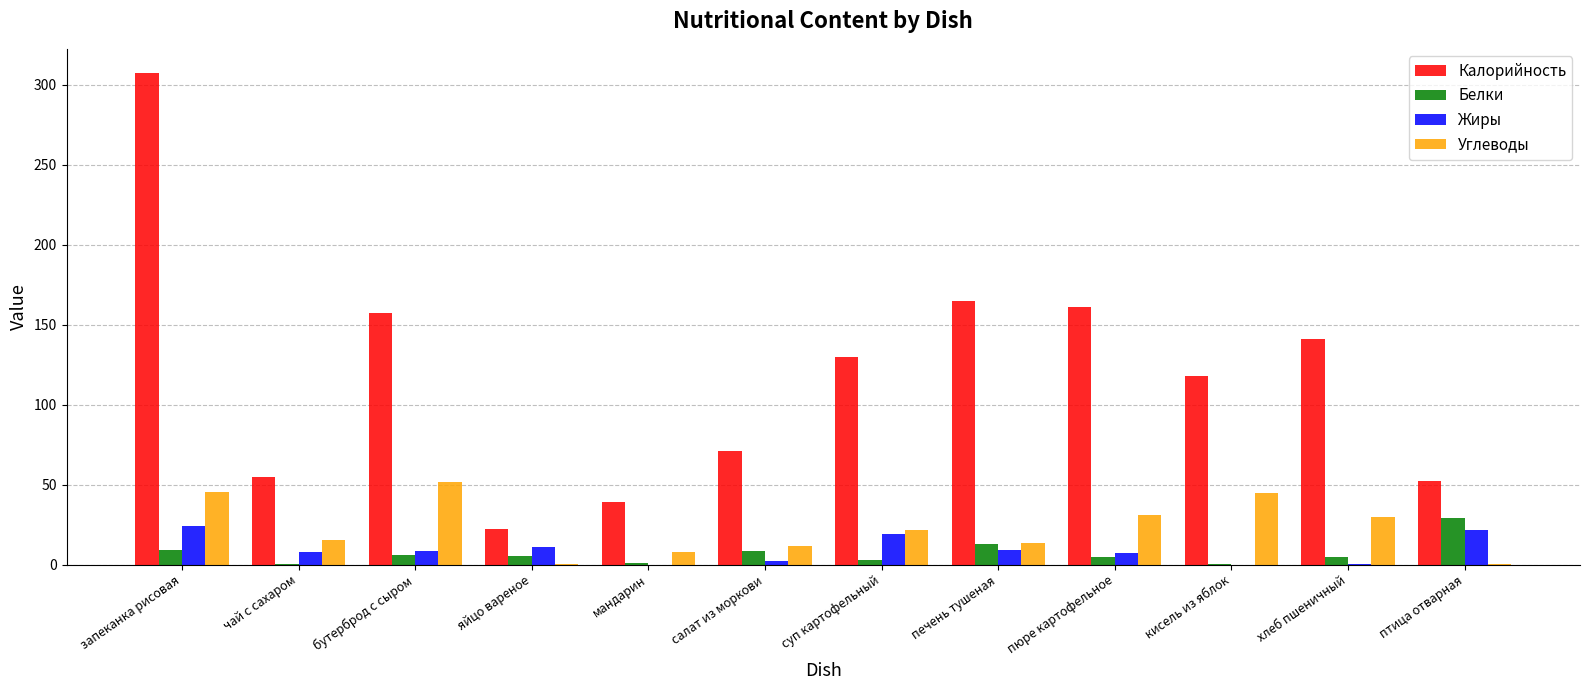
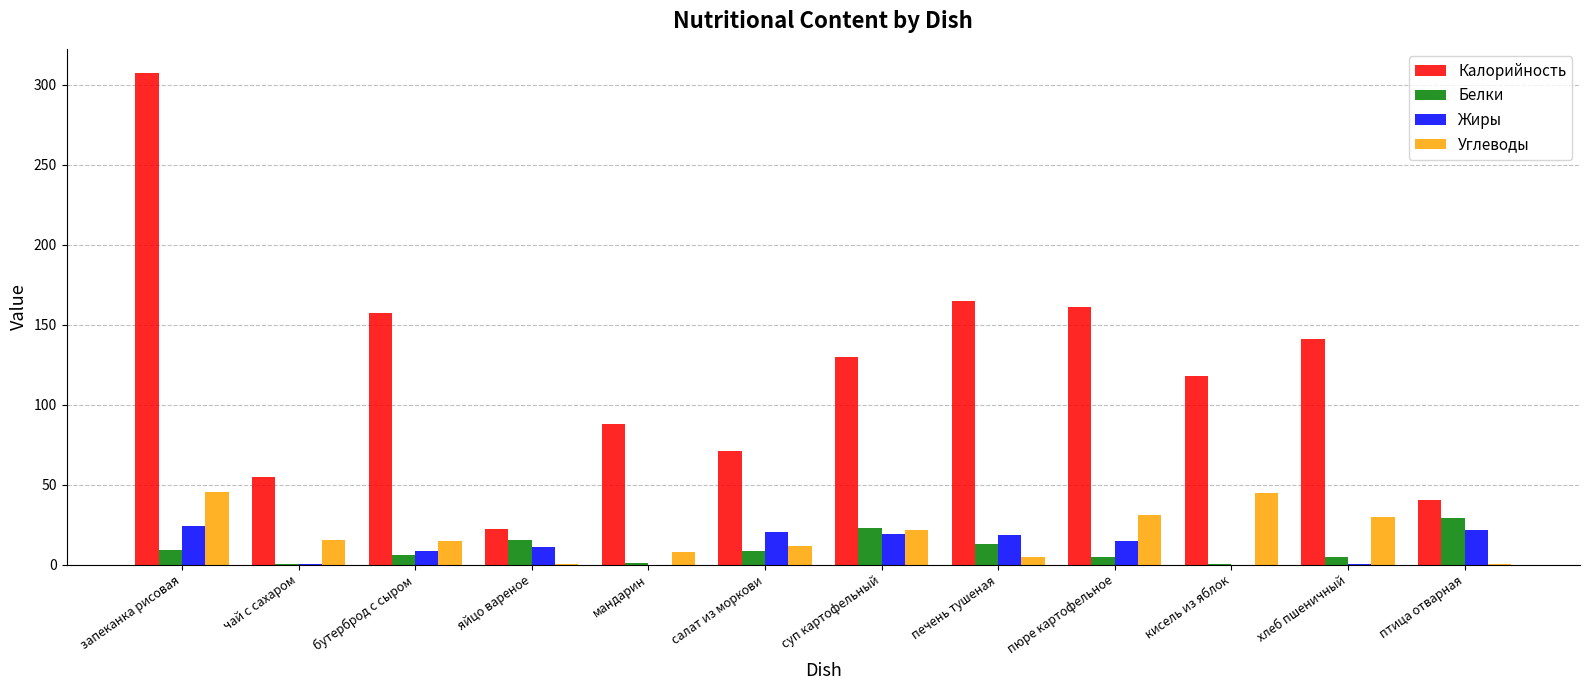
  {
    "Калорийность": {
      "запеканка рисовая": 307,
      "чай с сахаром": 55,
      "бутерброд с сыром": 157,
      "яйцо вареное": 22,
-     "мандарин": 39,
+     "мандарин": 88,
      "салат из моркови": 71,
      "суп картофельный": 130,
      "печень тушеная": 165,
      "пюре картофельное": 161,
      "кисель из яблок": 118,
      "хлеб пшеничный": 141,
-     "птица отварная": 52
+     "птица отварная": 41
    },
    "Белки": {
      "запеканка рисовая": 9,
      "бутерброд с сыром": 6,
-     "яйцо вареное": 5,
+     "яйцо вареное": 16,
      "салат из моркови": 8,
-     "суп картофельный": 3,
+     "суп картофельный": 23,
      "печень тушеная": 13,
      "пюре картофельное": 4,
      "хлеб пшеничный": 5,
      "птица отварная": 29
    },
    "Жиры": {
      "запеканка рисовая": 24,
-     "чай с сахаром": 8,
+     "чай с сахаром": 0,
      "бутерброд с сыром": 8,
      "яйцо вареное": 11,
      "мандарин": 0,
-     "салат из моркови": 2,
+     "салат из моркови": 20,
      "суп картофельный": 19,
-     "печень тушеная": 9,
-     "пюре картофельное": 7,
+     "печень тушеная": 19,
+     "пюре картофельное": 14,
      "кисель из яблок": 0,
      "птица отварная": 22
    },
    "Углеводы": {
      "запеканка рисовая": 46,
      "чай с сахаром": 15,
-     "бутерброд с сыром": 52,
+     "бутерброд с сыром": 15,
      "мандарин": 8,
      "салат из моркови": 11,
      "суп картофельный": 22,
-     "печень тушеная": 14,
+     "печень тушеная": 4,
      "пюре картофельное": 31,
      "кисель из яблок": 45,
      "хлеб пшеничный": 30
    }
  }
